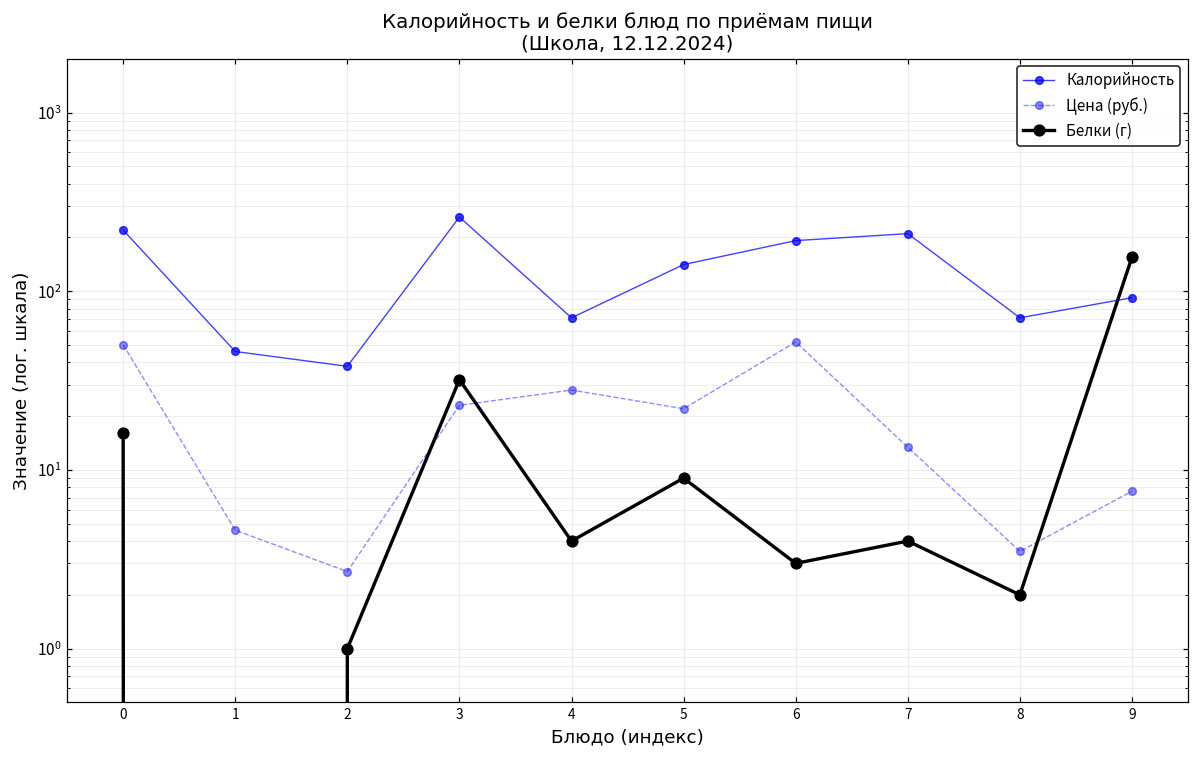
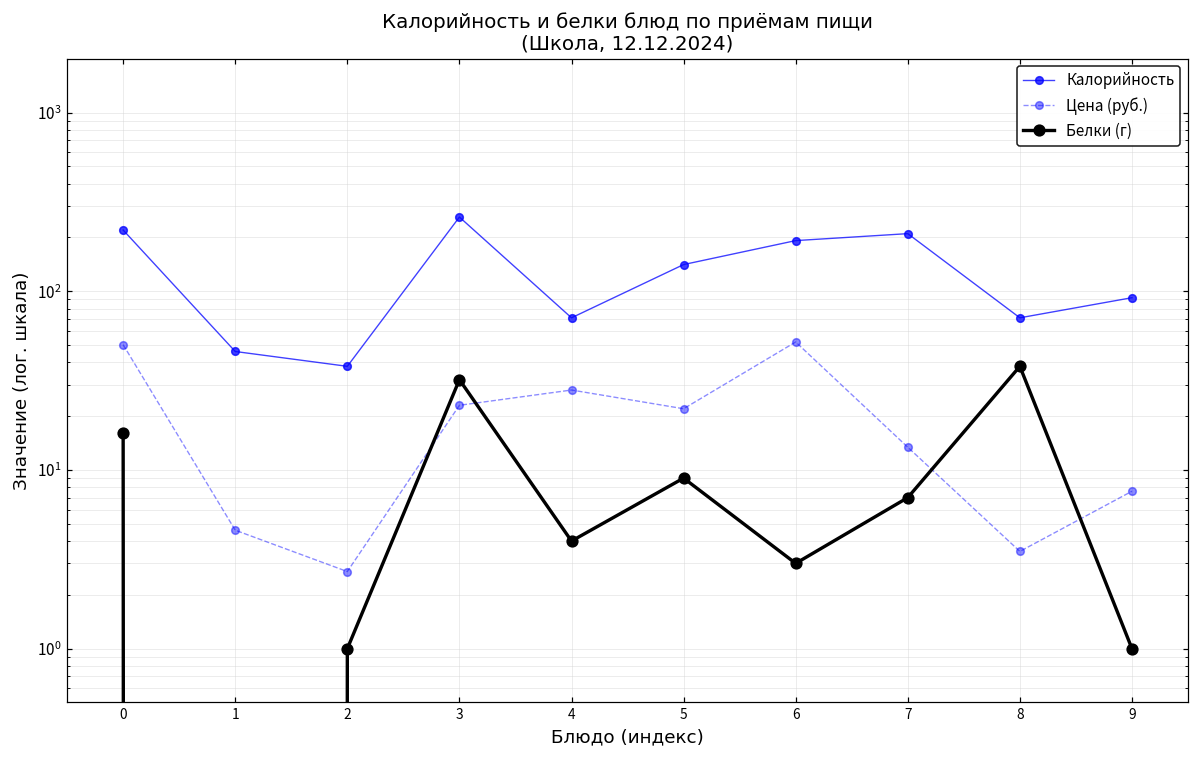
  {
    "Белки (г)": {
      "0": 16,
      "2": 1,
      "3": 32,
      "4": 4,
      "5": 9,
      "6": 3,
-     "7": 4,
-     "8": 2,
-     "9": 160
+     "7": 7,
+     "8": 38,
+     "9": 1
    }
  }
